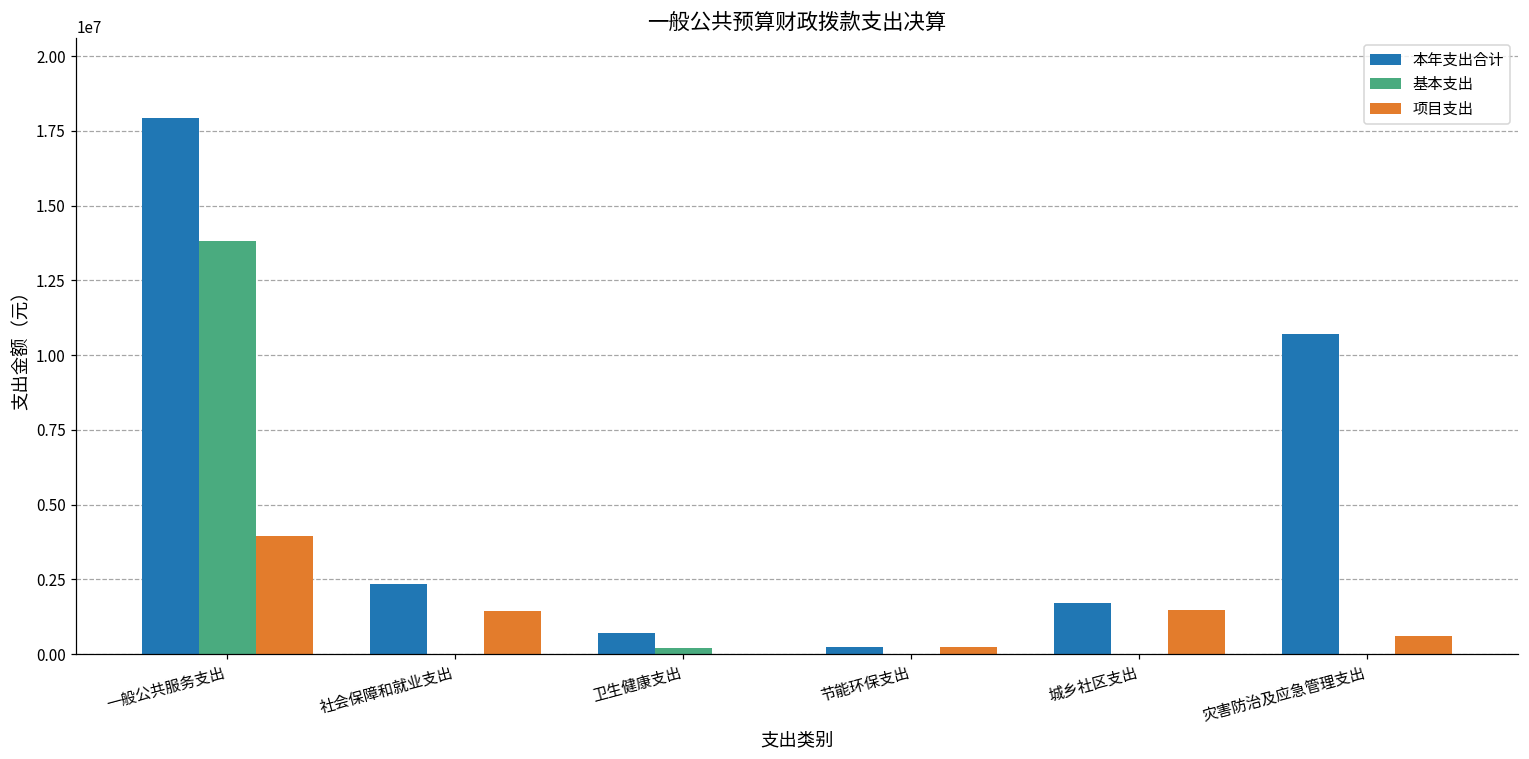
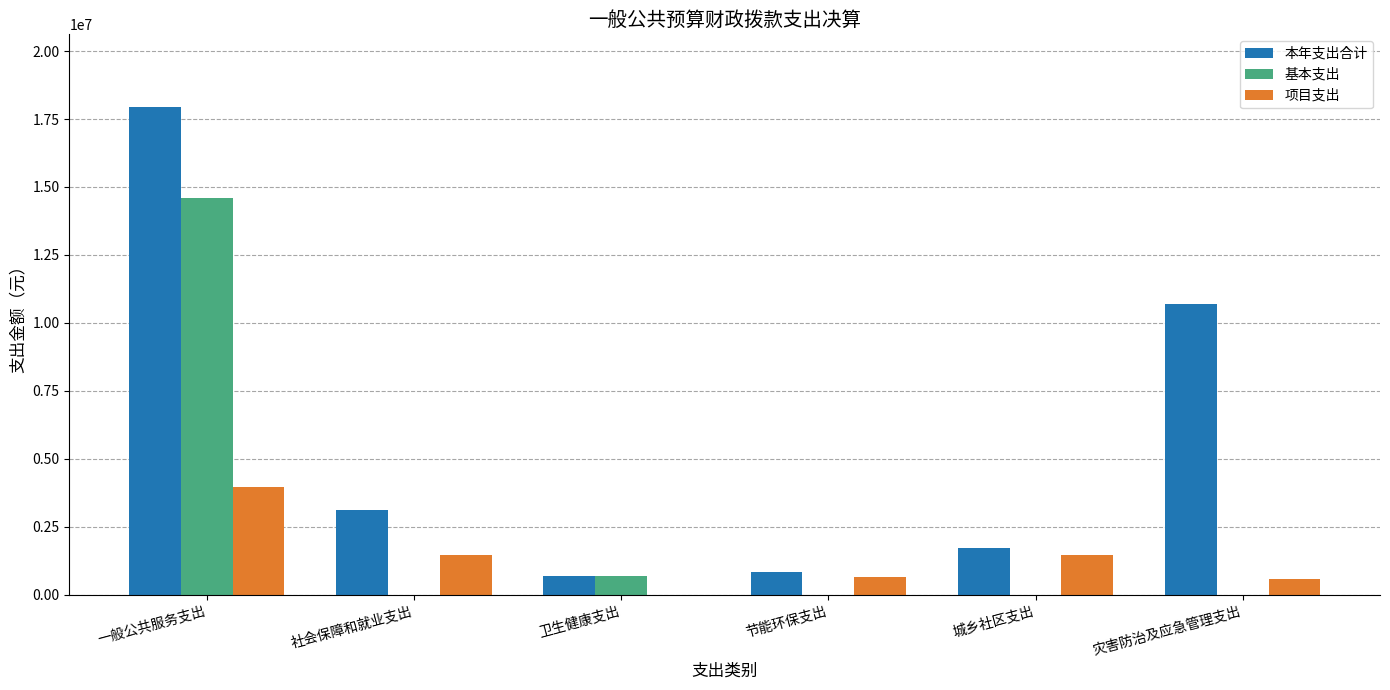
  {
    "本年支出合计": {
      "一般公共服务支出": 17900000,
-     "社会保障和就业支出": 2300000,
+     "社会保障和就业支出": 3100000,
      "卫生健康支出": 700000,
-     "节能环保支出": 200000,
+     "节能环保支出": 800000,
      "城乡社区支出": 1700000,
      "灾害防治及应急管理支出": 10700000
    },
    "基本支出": {
-     "一般公共服务支出": 13800000,
+     "一般公共服务支出": 14600000,
      "社会保障和就业支出": 0,
-     "卫生健康支出": 200000,
+     "卫生健康支出": 700000,
      "节能环保支出": 0,
      "城乡社区支出": 0,
      "灾害防治及应急管理支出": 0
    },
    "项目支出": {
      "一般公共服务支出": 4000000,
      "社会保障和就业支出": 1500000,
      "卫生健康支出": 0,
-     "节能环保支出": 200000,
+     "节能环保支出": 700000,
      "城乡社区支出": 1500000,
      "灾害防治及应急管理支出": 600000
    }
  }
